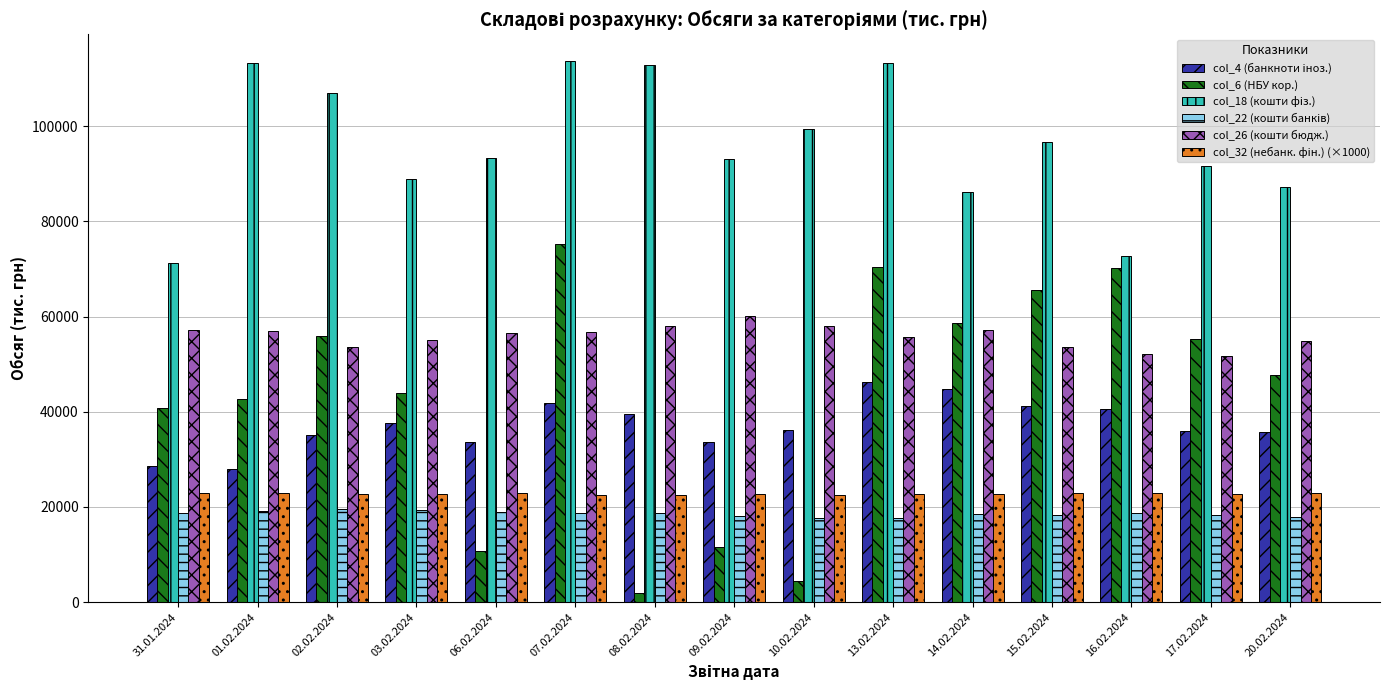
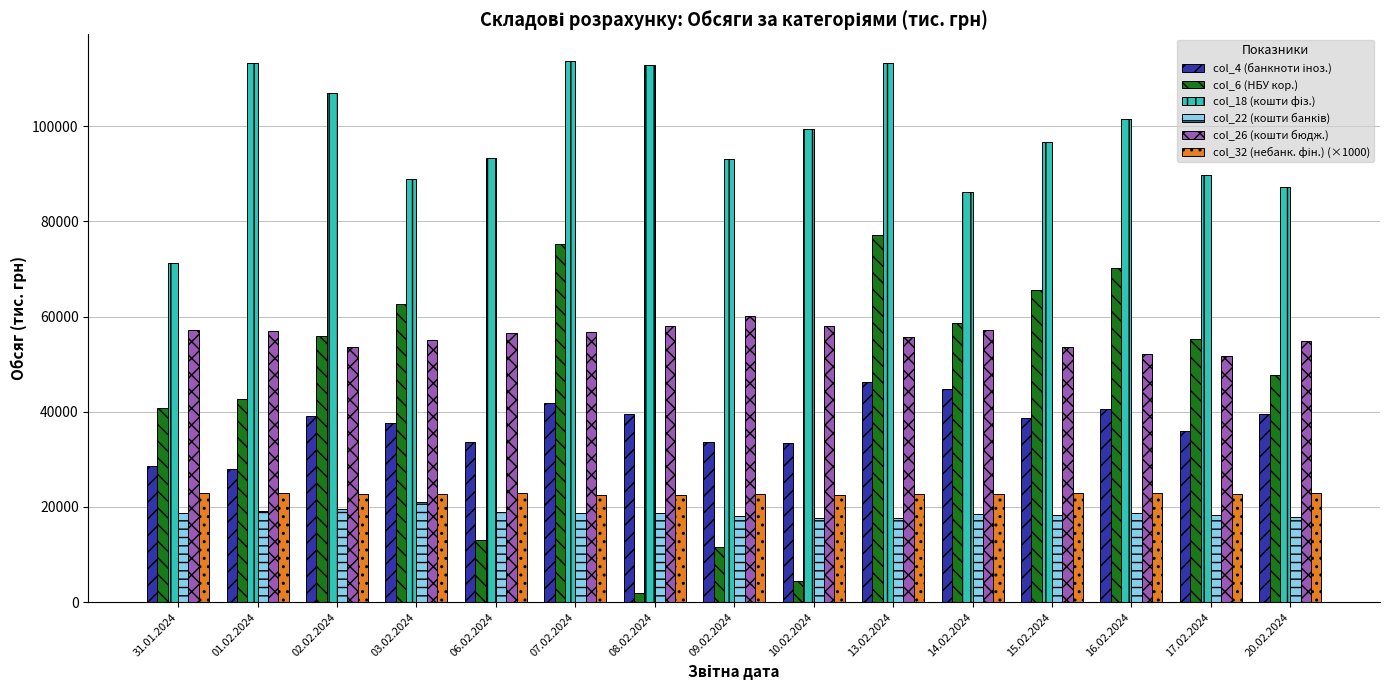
  {
    "col_4 (банкноти іноз.)": {
      "31.01.2024": 29000,
      "01.02.2024": 28000,
-     "02.02.2024": 35000,
+     "02.02.2024": 39000,
      "03.02.2024": 38000,
      "06.02.2024": 34000,
      "07.02.2024": 42000,
      "08.02.2024": 40000,
      "09.02.2024": 34000,
-     "10.02.2024": 36000,
+     "10.02.2024": 33000,
      "13.02.2024": 46000,
      "14.02.2024": 45000,
-     "15.02.2024": 41000,
+     "15.02.2024": 39000,
      "16.02.2024": 41000,
      "17.02.2024": 36000,
-     "20.02.2024": 36000
+     "20.02.2024": 40000
    },
    "col_6 (НБУ кор.)": {
      "31.01.2024": 41000,
      "01.02.2024": 43000,
      "02.02.2024": 56000,
-     "03.02.2024": 44000,
-     "06.02.2024": 11000,
+     "03.02.2024": 63000,
+     "06.02.2024": 13000,
      "07.02.2024": 75000,
      "08.02.2024": 2000,
      "09.02.2024": 12000,
      "10.02.2024": 4000,
-     "13.02.2024": 70000,
+     "13.02.2024": 77000,
      "14.02.2024": 59000,
      "15.02.2024": 66000,
      "16.02.2024": 70000,
      "17.02.2024": 55000,
      "20.02.2024": 48000
    },
    "col_18 (кошти фіз.)": {
      "31.01.2024": 71000,
      "01.02.2024": 113000,
      "02.02.2024": 107000,
      "03.02.2024": 89000,
      "06.02.2024": 93000,
      "07.02.2024": 114000,
      "08.02.2024": 113000,
      "09.02.2024": 93000,
      "10.02.2024": 99000,
      "13.02.2024": 113000,
      "14.02.2024": 86000,
      "15.02.2024": 97000,
-     "16.02.2024": 73000,
-     "17.02.2024": 92000,
+     "16.02.2024": 101000,
+     "17.02.2024": 90000,
      "20.02.2024": 87000
    },
    "col_22 (кошти банків)": {
      "31.01.2024": 19000,
      "01.02.2024": 19000,
      "02.02.2024": 20000,
-     "03.02.2024": 19000,
+     "03.02.2024": 21000,
      "06.02.2024": 19000,
      "07.02.2024": 19000,
      "08.02.2024": 19000,
      "09.02.2024": 18000,
      "10.02.2024": 18000,
      "13.02.2024": 18000,
      "14.02.2024": 18000,
      "15.02.2024": 18000,
      "16.02.2024": 19000,
      "17.02.2024": 18000,
      "20.02.2024": 18000
    },
    "col_26 (кошти бюдж.)": {
      "31.01.2024": 57000,
      "01.02.2024": 57000,
      "02.02.2024": 54000,
      "03.02.2024": 55000,
      "06.02.2024": 57000,
      "07.02.2024": 57000,
      "08.02.2024": 58000,
      "09.02.2024": 60000,
      "10.02.2024": 58000,
      "13.02.2024": 56000,
      "14.02.2024": 57000,
      "15.02.2024": 54000,
      "16.02.2024": 52000,
      "17.02.2024": 52000,
      "20.02.2024": 55000
    },
    "col_32 (небанк. фін.) (×1000)": {
      "31.01.2024": 23000,
      "01.02.2024": 23000,
      "02.02.2024": 23000,
      "03.02.2024": 23000,
      "06.02.2024": 23000,
      "07.02.2024": 23000,
      "08.02.2024": 23000,
      "09.02.2024": 23000,
      "10.02.2024": 23000,
      "13.02.2024": 23000,
      "14.02.2024": 23000,
      "15.02.2024": 23000,
      "16.02.2024": 23000,
      "17.02.2024": 23000,
      "20.02.2024": 23000
    }
  }
